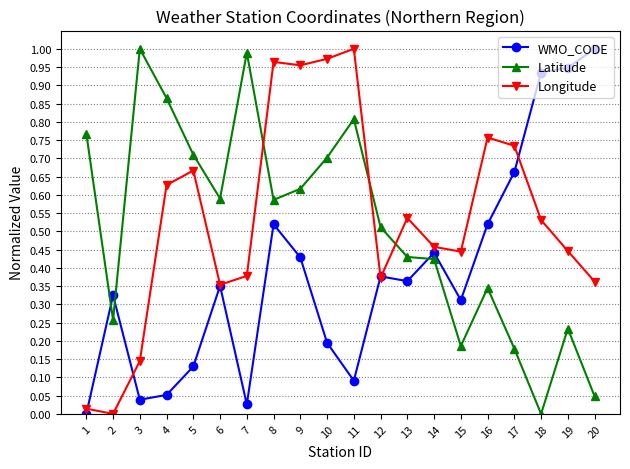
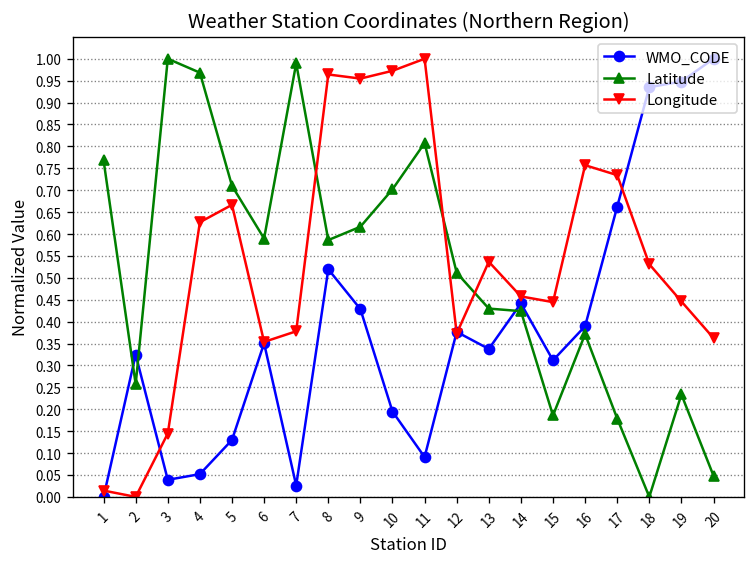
  {
    "WMO_CODE": {
      "1": 0.00,
      "2": 0.32,
      "3": 0.04,
      "4": 0.05,
      "5": 0.13,
      "7": 0.03,
      "8": 0.52,
      "9": 0.43,
      "10": 0.19,
      "11": 0.09,
-     "13": 0.36,
+     "13": 0.34,
      "14": 0.44,
      "15": 0.31,
-     "16": 0.52,
+     "16": 0.39,
      "17": 0.66
    },
    "Latitude": {
      "1": 0.77,
      "2": 0.26,
      "3": 1.00,
-     "4": 0.86,
+     "4": 0.97,
      "5": 0.71,
      "6": 0.59,
      "7": 0.99,
      "8": 0.59,
      "9": 0.62,
      "10": 0.70,
      "11": 0.81,
      "12": 0.51,
      "13": 0.43,
      "14": 0.42,
      "15": 0.19,
-     "16": 0.34,
+     "16": 0.37,
      "17": 0.18,
      "18": 0.00,
      "19": 0.23,
      "20": 0.05
    },
    "Longitude": {
      "1": 0.01,
      "2": 0.00,
      "3": 0.14,
      "4": 0.63,
      "5": 0.67,
      "7": 0.38,
      "8": 0.96,
      "9": 0.95,
      "10": 0.97,
      "11": 1.00,
      "13": 0.54,
      "14": 0.46,
      "15": 0.44,
      "16": 0.76,
      "17": 0.73,
      "18": 0.53,
      "19": 0.45,
      "20": 0.36
    }
  }
